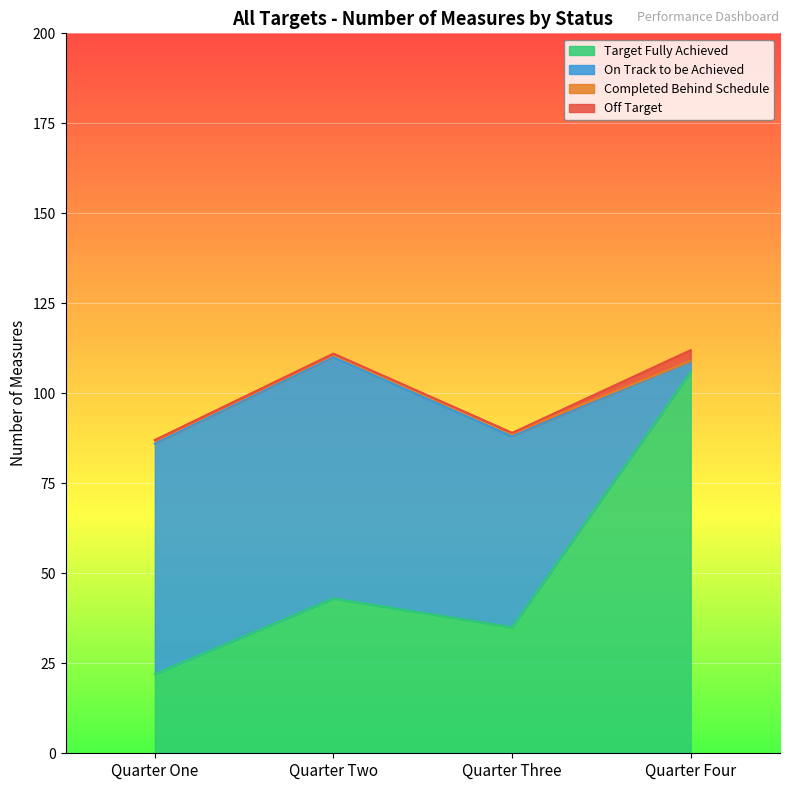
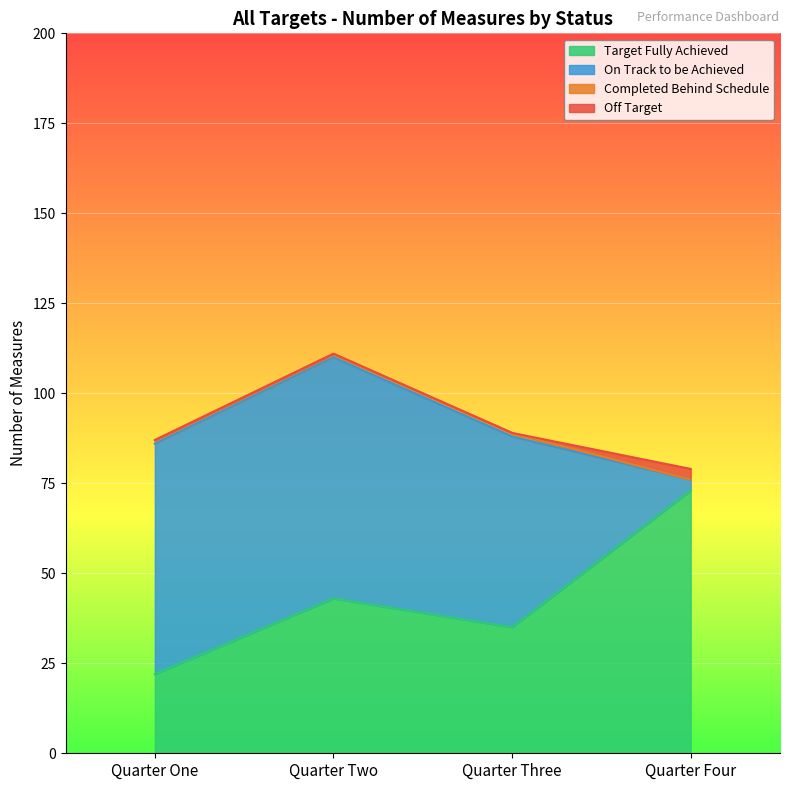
  {
    "Target Fully Achieved": {
      "Quarter One": 22,
      "Quarter Two": 43,
      "Quarter Three": 35,
-     "Quarter Four": 106
+     "Quarter Four": 73
    },
    "On Track to be Achieved": {
      "Quarter One": 64,
      "Quarter Two": 67,
      "Quarter Three": 53
    }
  }
